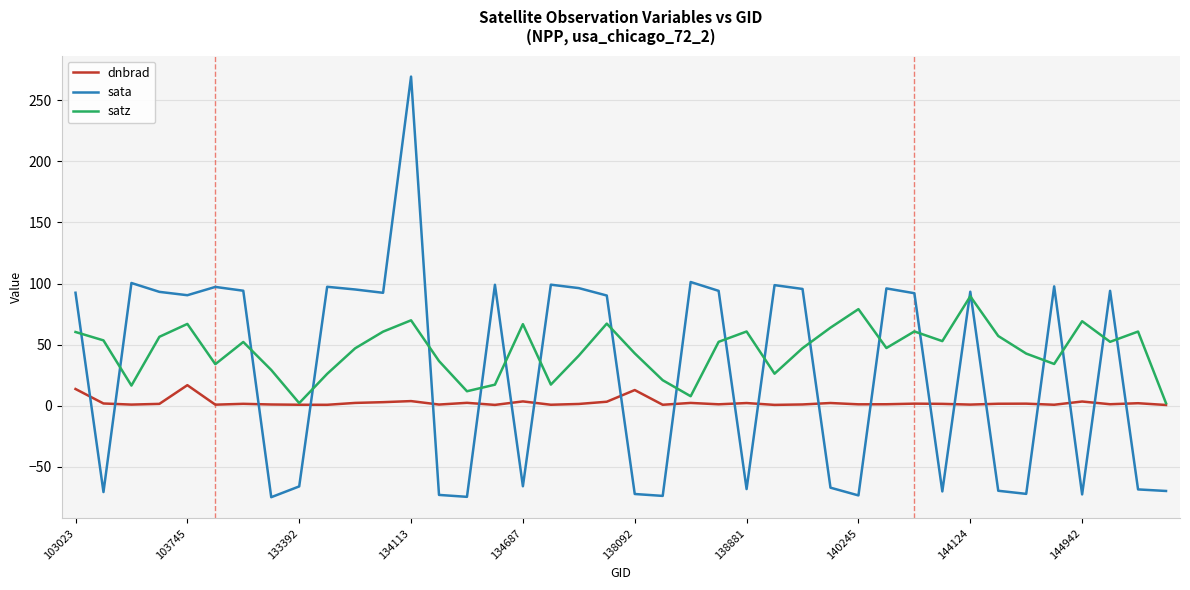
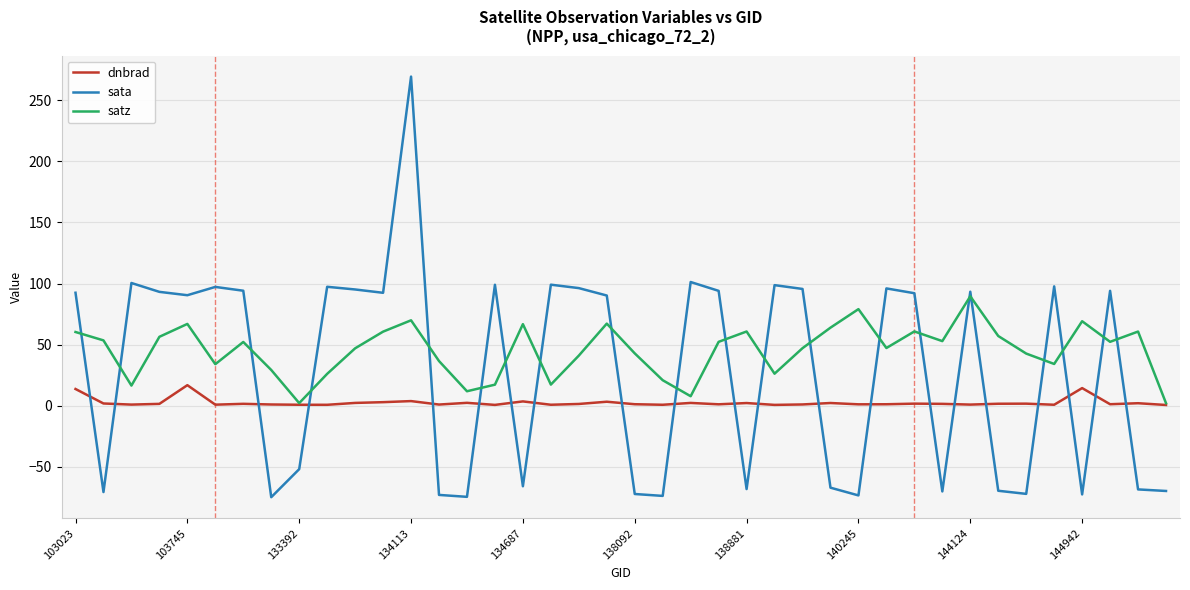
  {
    "dnbrad": {
      "103023": 14,
      "103745": 17,
      "134113": 4,
      "134687": 4,
-     "138092": 13,
+     "138092": 1,
      "138881": 2,
      "140245": 1,
      "144124": 1,
-     "144942": 4
+     "144942": 15
    },
    "sata": {
      "103023": 93,
      "103745": 90,
-     "133392": -66,
+     "133392": -52,
      "134113": 269,
      "134687": -66,
      "138092": -72,
      "138881": -68,
      "140245": -73,
      "144124": 93,
      "144942": -72
    },
    "satz": {
      "103023": 60,
      "103745": 67,
      "134113": 70,
      "134687": 67,
      "138092": 43,
      "138881": 61,
      "140245": 79,
      "144124": 90,
      "144942": 69
    }
  }
